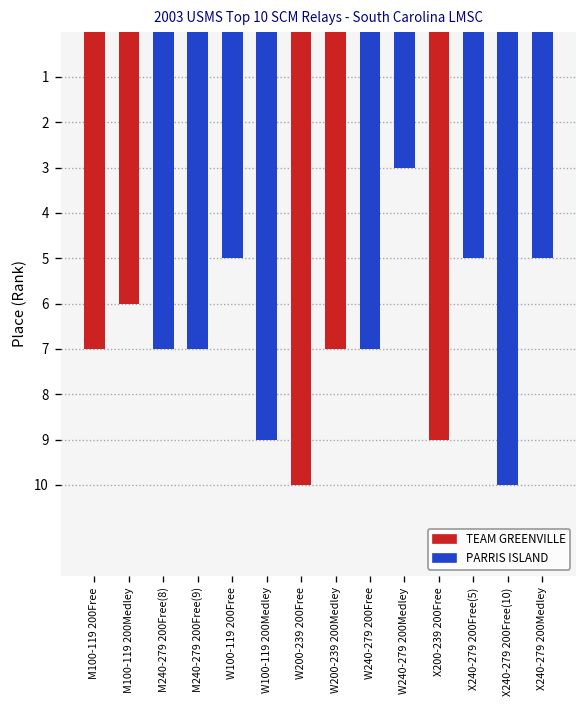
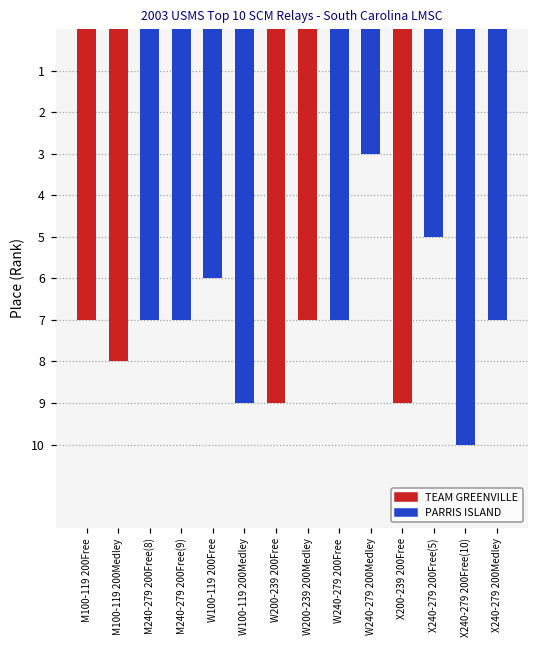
  {
    "M100-119 200Free": 7,
-   "M100-119 200Medley": 6,
+   "M100-119 200Medley": 8,
    "M240-279 200Free(8)": 7,
    "M240-279 200Free(9)": 7,
-   "W100-119 200Free": 5,
+   "W100-119 200Free": 6,
    "W100-119 200Medley": 9,
-   "W200-239 200Free": 10,
+   "W200-239 200Free": 9,
    "W200-239 200Medley": 7,
    "W240-279 200Free": 7,
    "W240-279 200Medley": 3,
    "X200-239 200Free": 9,
    "X240-279 200Free(5)": 5,
    "X240-279 200Free(10)": 10,
-   "X240-279 200Medley": 5
+   "X240-279 200Medley": 7
  }
